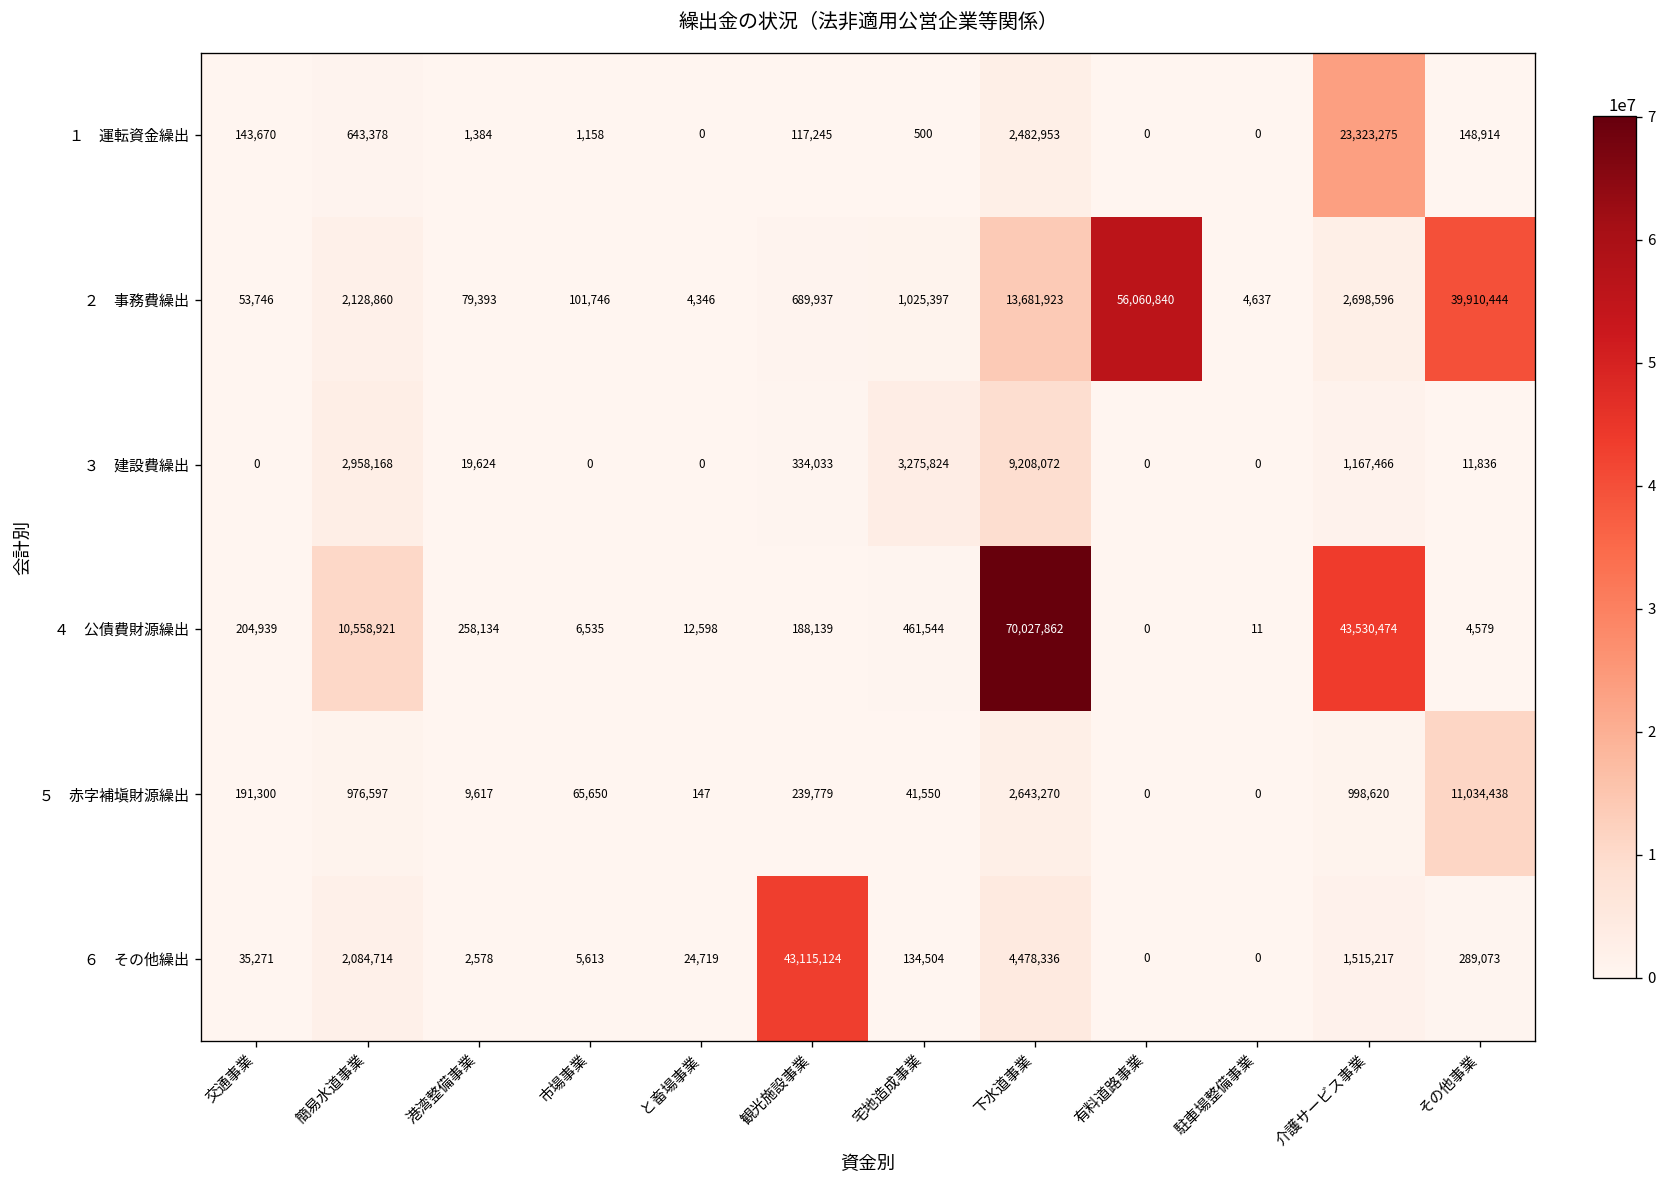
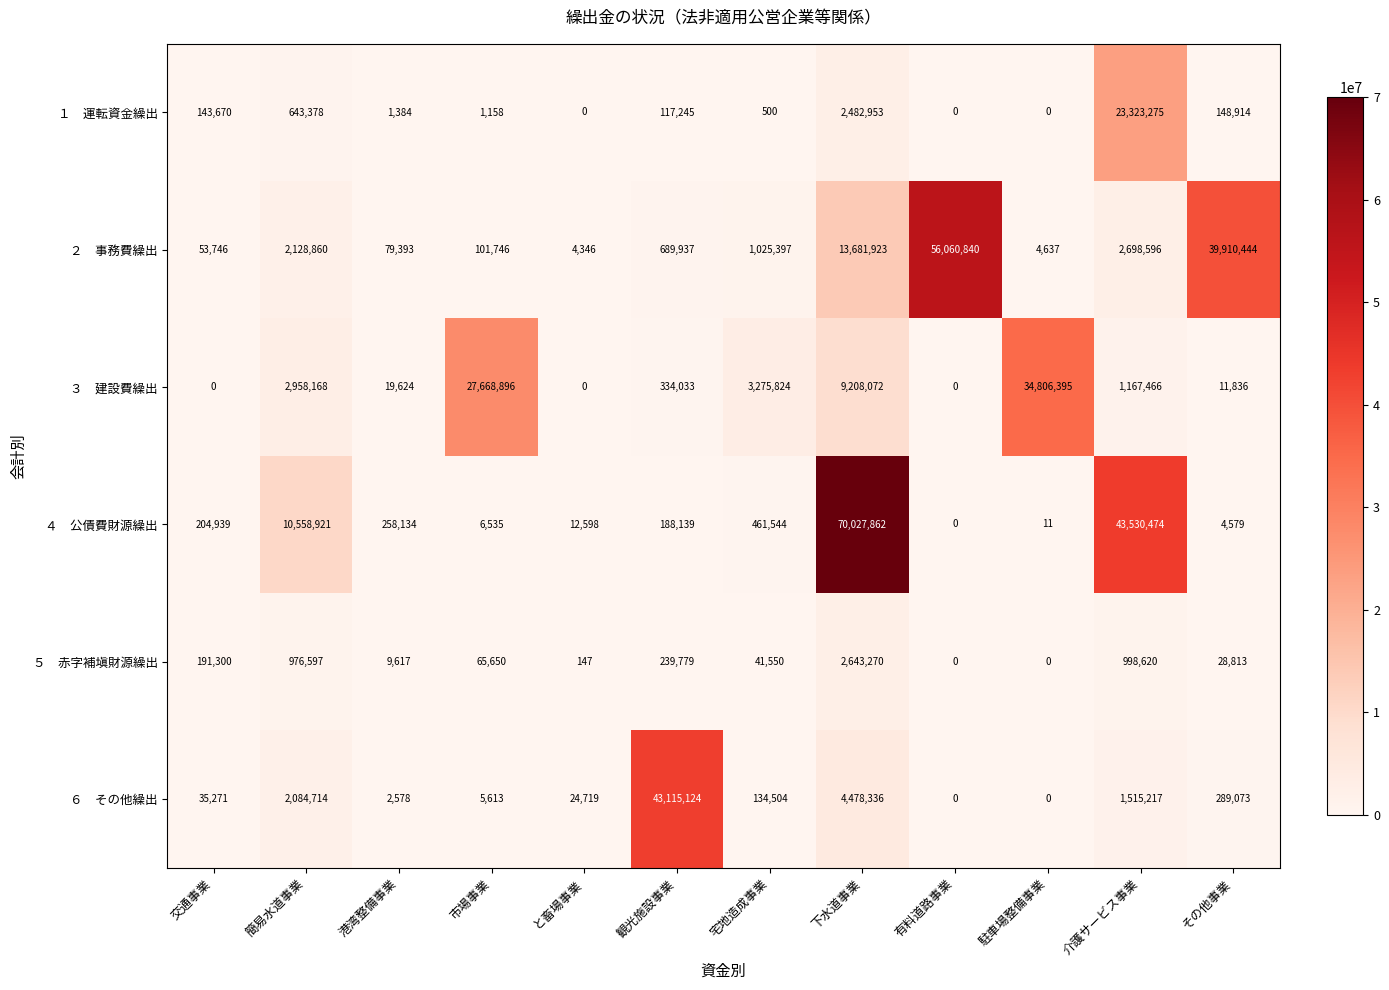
  {
    "１ 運転資金繰出": {
      "交通事業": "143,670",
      "簡易水道事業": "643,378",
      "港湾整備事業": "1,384",
      "市場事業": "1,158",
      "と畜場事業": "0",
      "観光施設事業": "117,245",
      "宅地造成事業": "500",
      "下水道事業": "2,482,953",
      "有料道路事業": "0",
      "駐車場整備事業": "0",
      "介護サービス事業": "23,323,275",
      "その他事業": "148,914"
    },
    "２ 事務費繰出": {
      "交通事業": "53,746",
      "簡易水道事業": "2,128,860",
      "港湾整備事業": "79,393",
      "市場事業": "101,746",
      "と畜場事業": "4,346",
      "観光施設事業": "689,937",
      "宅地造成事業": "1,025,397",
      "下水道事業": "13,681,923",
      "有料道路事業": "56,060,840",
      "駐車場整備事業": "4,637",
      "介護サービス事業": "2,698,596",
      "その他事業": "39,910,444"
    },
    "３ 建設費繰出": {
      "交通事業": "0",
      "簡易水道事業": "2,958,168",
      "港湾整備事業": "19,624",
-     "市場事業": "0",
+     "市場事業": "27,668,896",
      "と畜場事業": "0",
      "観光施設事業": "334,033",
      "宅地造成事業": "3,275,824",
      "下水道事業": "9,208,072",
      "有料道路事業": "0",
-     "駐車場整備事業": "0",
+     "駐車場整備事業": "34,806,395",
      "介護サービス事業": "1,167,466",
      "その他事業": "11,836"
    },
    "４ 公債費財源繰出": {
      "交通事業": "204,939",
      "簡易水道事業": "10,558,921",
      "港湾整備事業": "258,134",
      "市場事業": "6,535",
      "と畜場事業": "12,598",
      "観光施設事業": "188,139",
      "宅地造成事業": "461,544",
      "下水道事業": "70,027,862",
      "有料道路事業": "0",
      "駐車場整備事業": "11",
      "介護サービス事業": "43,530,474",
      "その他事業": "4,579"
    },
    "５ 赤字補塡財源繰出": {
      "交通事業": "191,300",
      "簡易水道事業": "976,597",
      "港湾整備事業": "9,617",
      "市場事業": "65,650",
      "と畜場事業": "147",
      "観光施設事業": "239,779",
      "宅地造成事業": "41,550",
      "下水道事業": "2,643,270",
      "有料道路事業": "0",
      "駐車場整備事業": "0",
      "介護サービス事業": "998,620",
-     "その他事業": "11,034,438"
+     "その他事業": "28,813"
    },
    "６ その他繰出": {
      "交通事業": "35,271",
      "簡易水道事業": "2,084,714",
      "港湾整備事業": "2,578",
      "市場事業": "5,613",
      "と畜場事業": "24,719",
      "観光施設事業": "43,115,124",
      "宅地造成事業": "134,504",
      "下水道事業": "4,478,336",
      "有料道路事業": "0",
      "駐車場整備事業": "0",
      "介護サービス事業": "1,515,217",
      "その他事業": "289,073"
    }
  }
